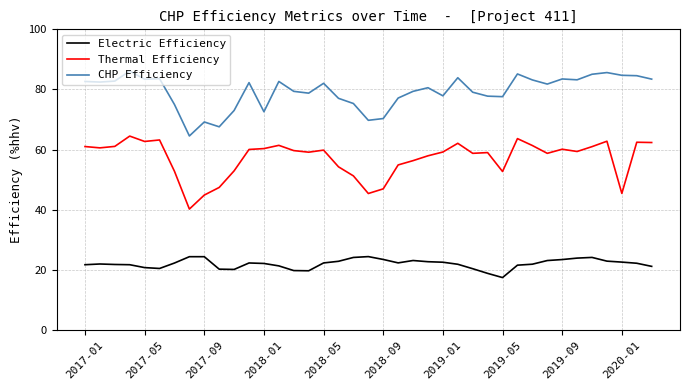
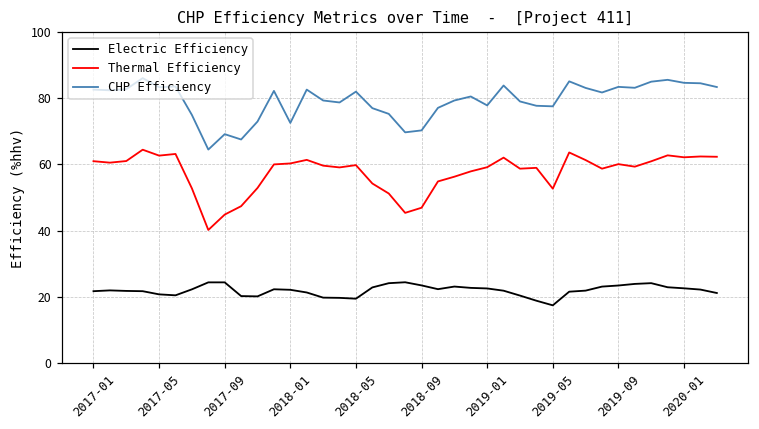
  {
    "Electric Efficiency": {
      "2017-01": 22,
      "2017-05": 21,
      "2017-09": 24,
      "2018-01": 22,
-     "2018-05": 22,
+     "2018-05": 19,
      "2018-09": 23,
      "2019-01": 22,
      "2019-05": 17,
      "2019-09": 23,
      "2020-01": 23
    },
    "Thermal Efficiency": {
      "2017-01": 61,
      "2017-05": 63,
      "2017-09": 45,
      "2018-01": 60,
      "2018-05": 60,
      "2018-09": 47,
      "2019-01": 59,
      "2019-05": 53,
      "2019-09": 60,
-     "2020-01": 45
+     "2020-01": 62
    },
    "CHP Efficiency": {
      "2017-09": 69,
      "2018-01": 73,
      "2018-05": 82,
      "2018-09": 70,
      "2019-01": 78,
      "2019-05": 78,
      "2019-09": 83,
      "2020-01": 85
    }
  }
